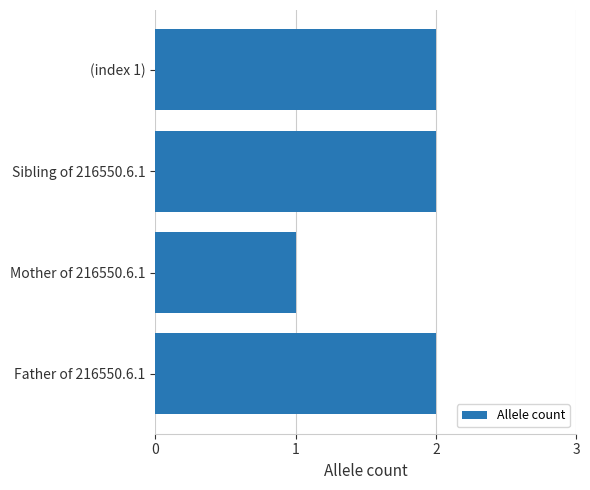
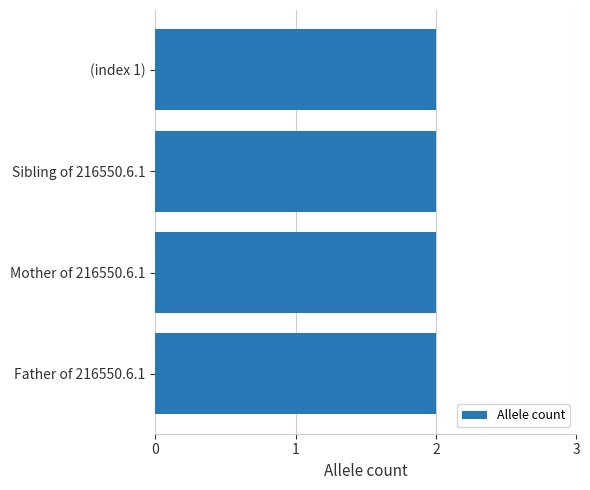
  {
    "(index 1)": 2,
    "Sibling of 216550.6.1": 2,
-   "Mother of 216550.6.1": 1,
+   "Mother of 216550.6.1": 2,
    "Father of 216550.6.1": 2
  }
